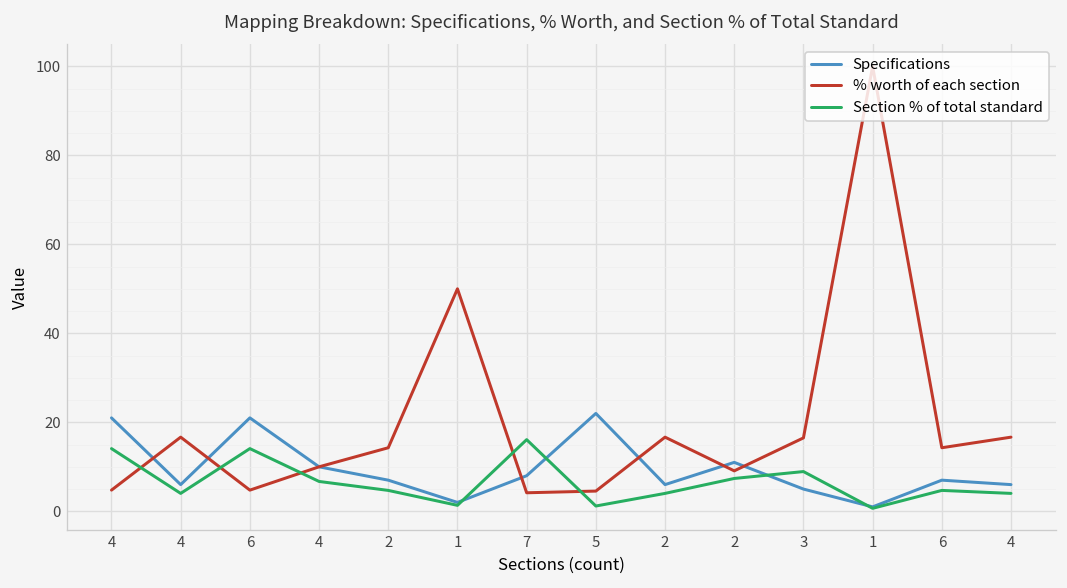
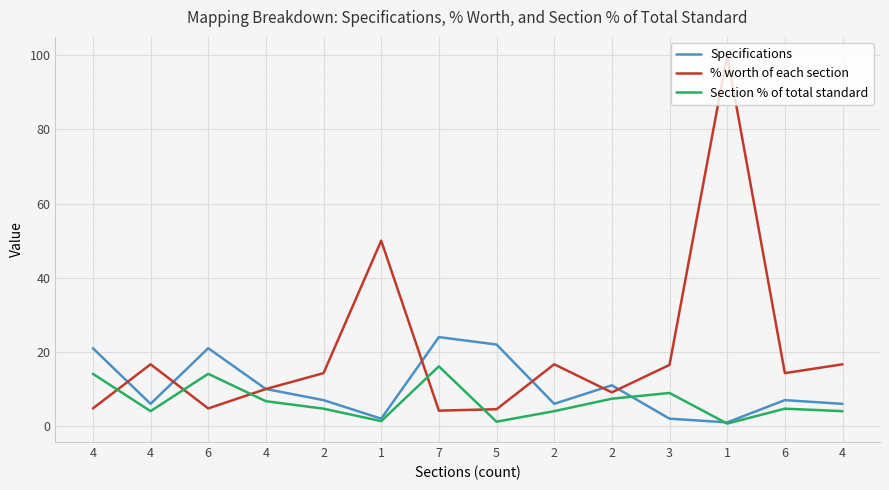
  {
    "Specifications": {
-     "7": 8,
+     "7": 24,
      "5": 22,
-     "3": 5
+     "3": 2
    },
    "% worth of each section": {
      "7": 4,
      "5": 5,
      "3": 17
    },
    "Section % of total standard": {
      "7": 16,
      "5": 1,
      "3": 9
    }
  }
